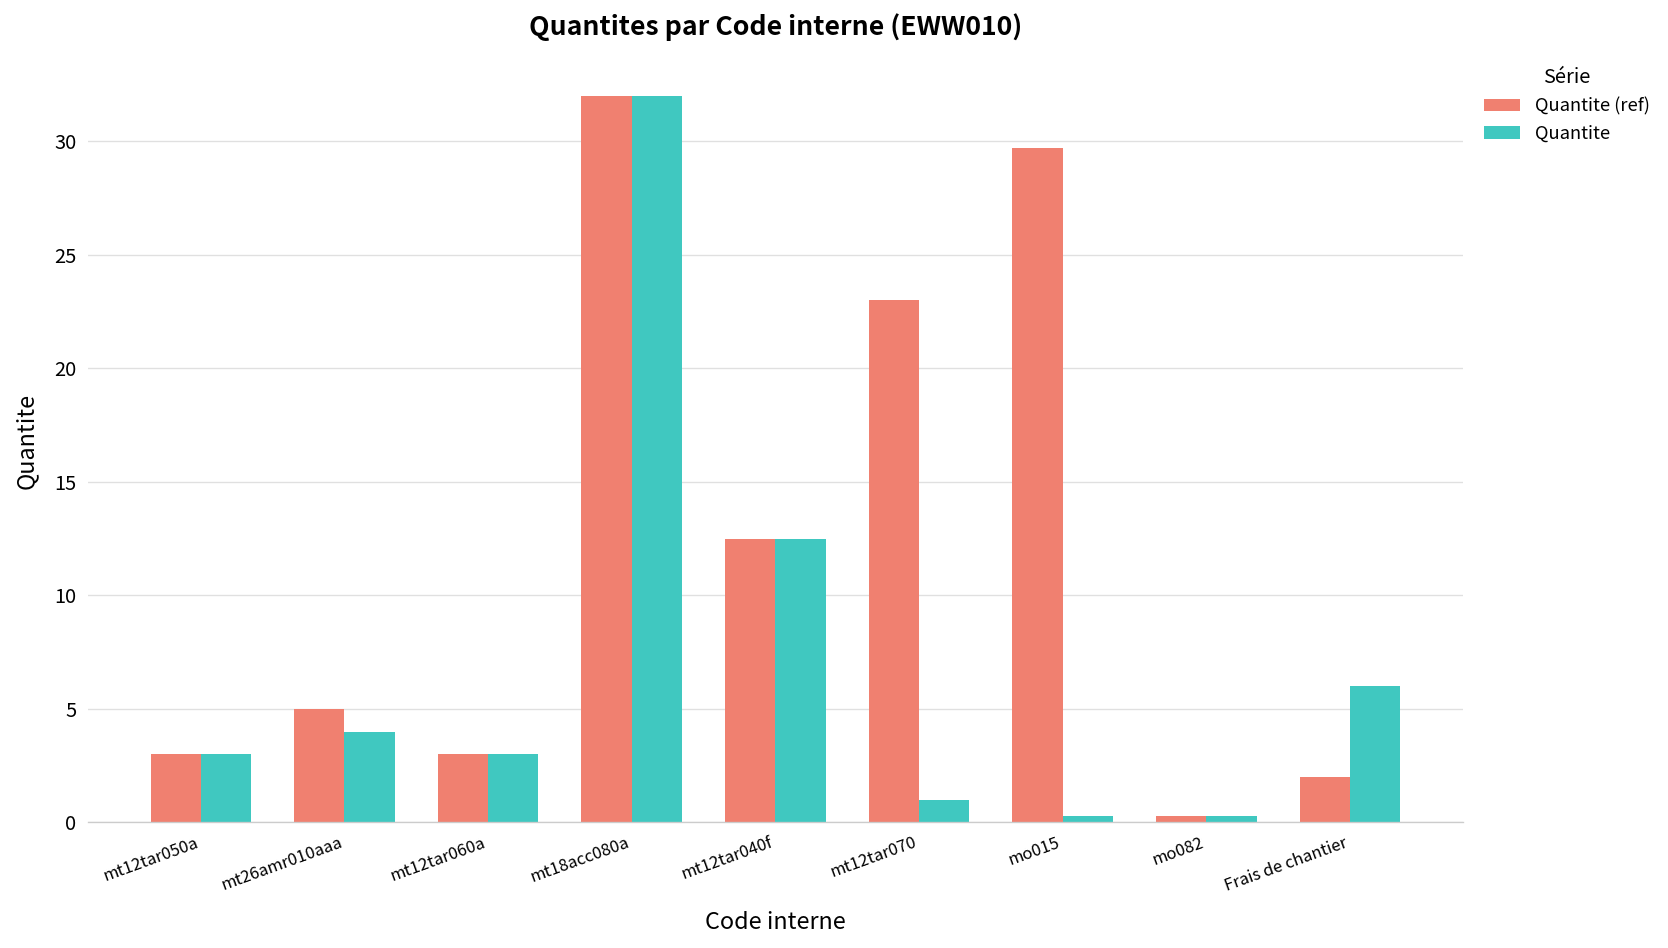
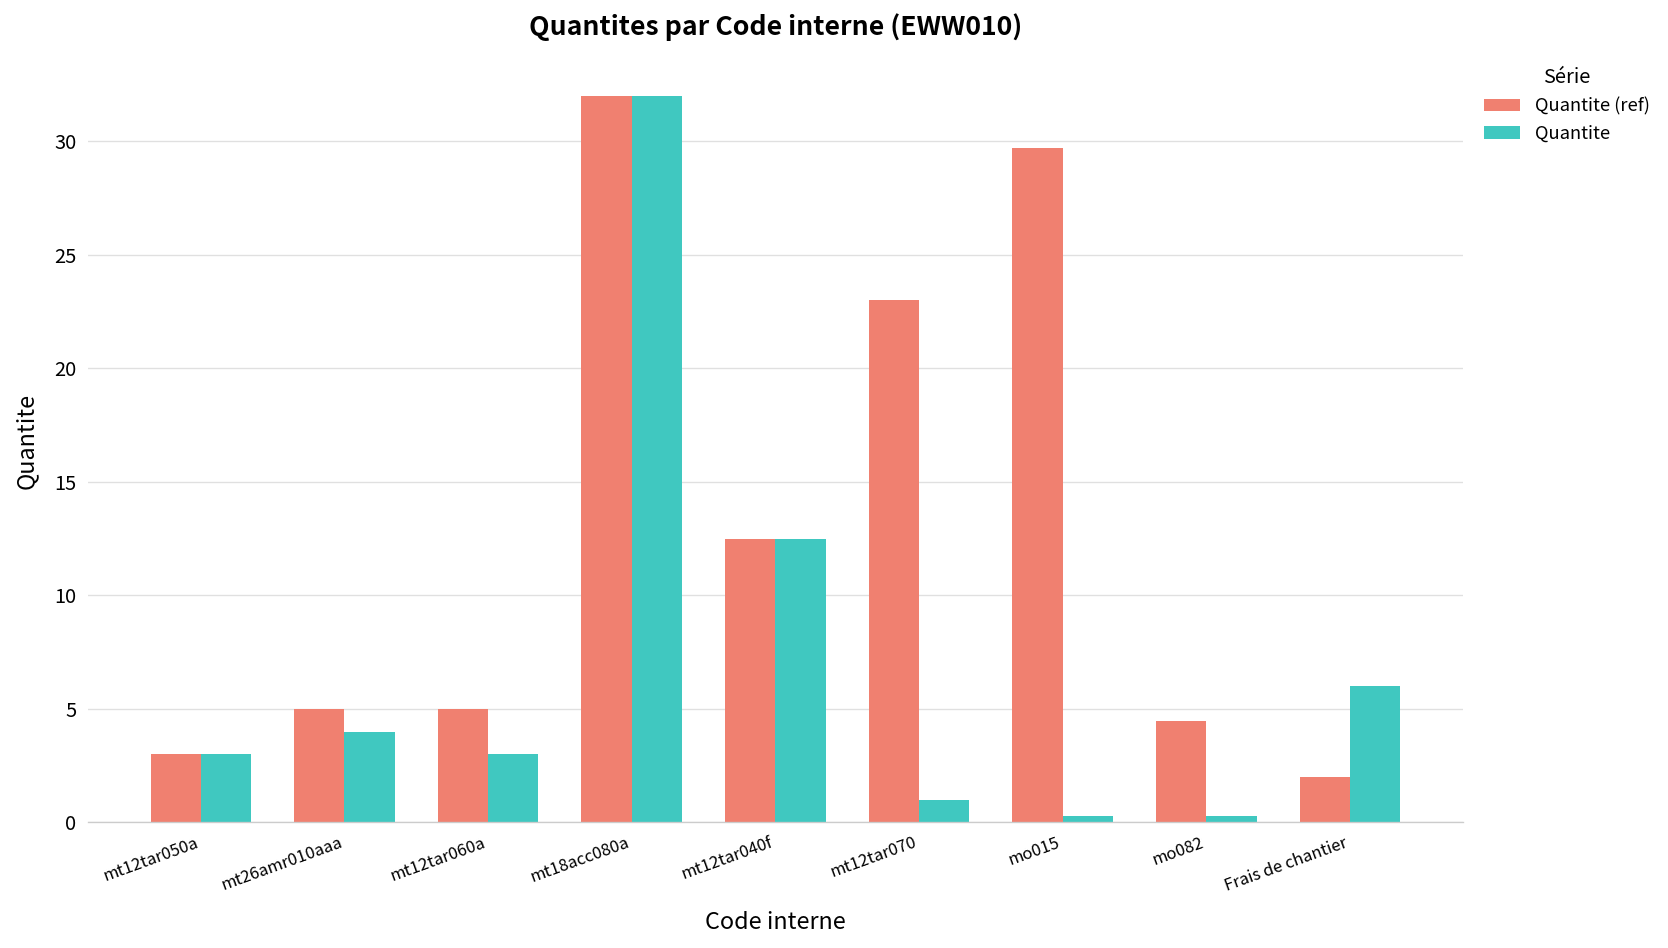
  {
    "Quantite (ref)": {
      "mt12tar050a": 3.0,
      "mt26amr010aaa": 5.0,
-     "mt12tar060a": 3,
+     "mt12tar060a": 5,
      "mt18acc080a": 32.0,
      "mt12tar040f": 12.5,
      "mt12tar070": 23.0,
      "mo015": 29.7,
-     "mo082": 0.3,
+     "mo082": 4.5,
      "Frais de chantier": 2.0
    },
    "Quantite": {
      "mt12tar050a": 3.0,
      "mt26amr010aaa": 4.0,
      "mt12tar060a": 3.0,
      "mt18acc080a": 32.0,
      "mt12tar040f": 12.5,
      "mt12tar070": 1.0,
      "mo015": 0.3,
      "mo082": 0.3,
      "Frais de chantier": 6.0
    }
  }
